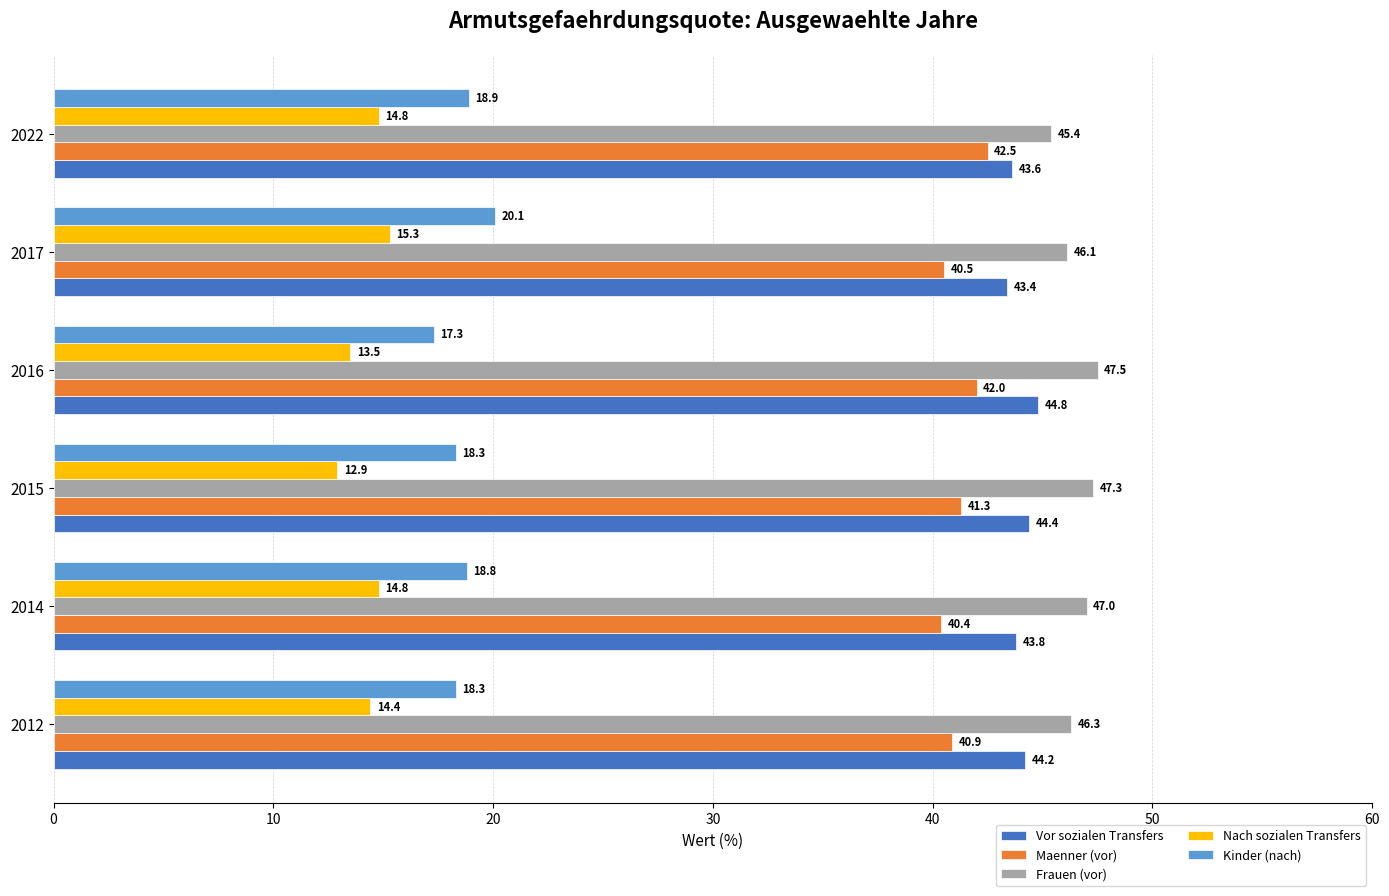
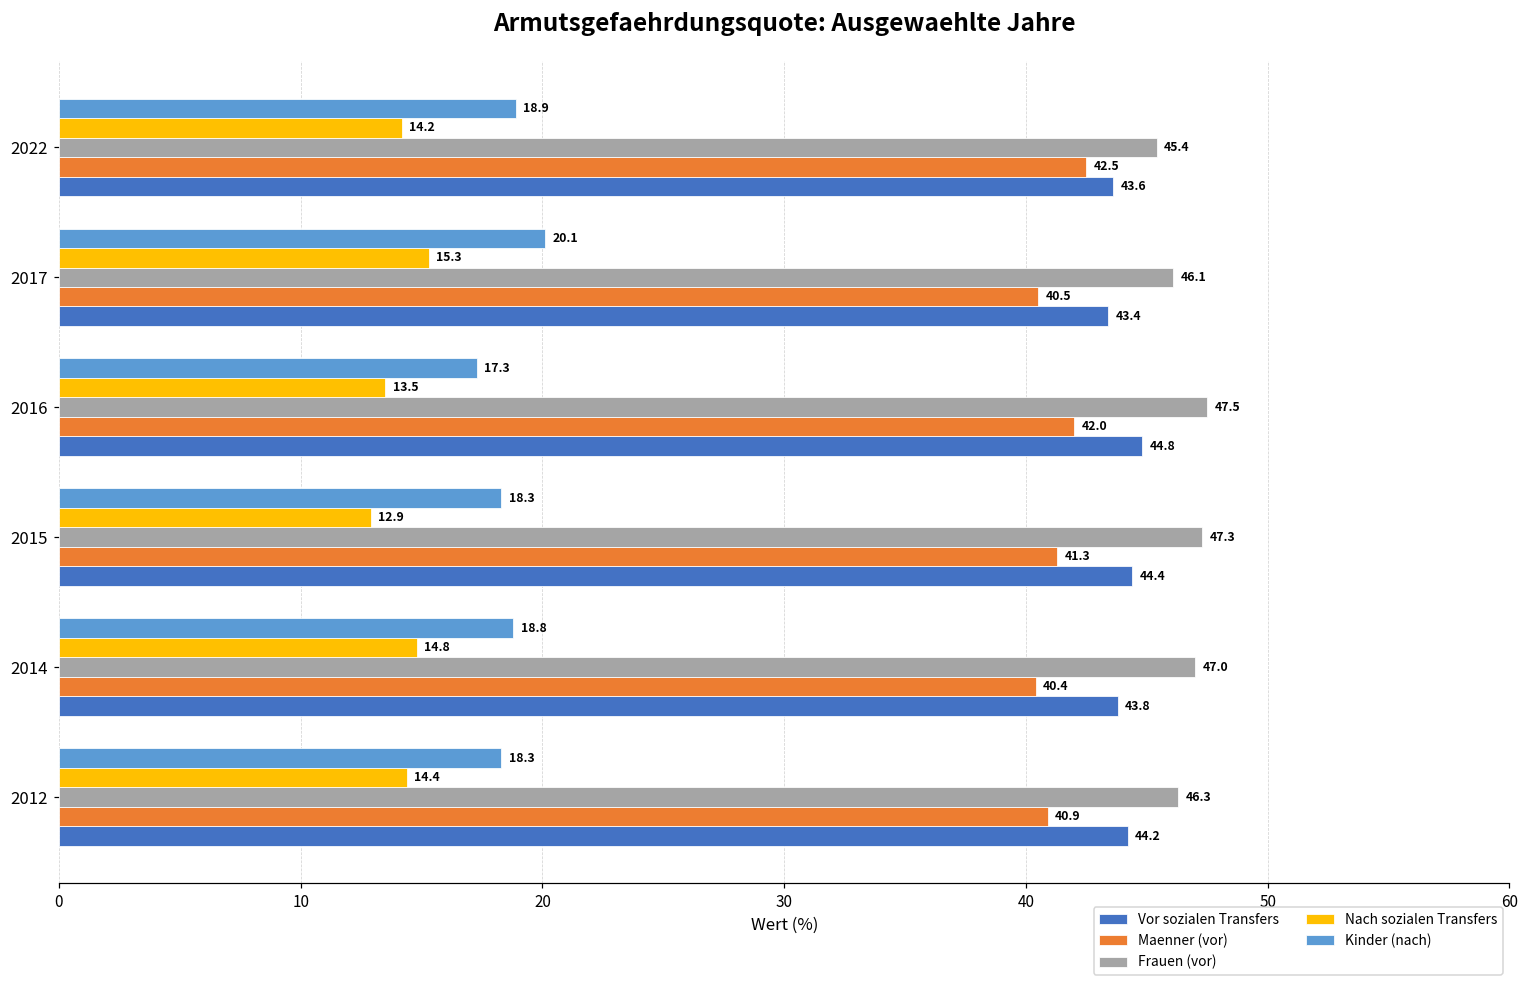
  {
    "Maenner (vor)": {
      "2022": 42.5,
      "2017": 40.5,
      "2016": 42.0,
      "2015": 41.3,
      "2014": 40.4,
      "2012": 40.9
    },
    "Frauen (vor)": {
      "2022": 45.4,
      "2017": 46.1,
      "2016": 47.5,
      "2015": 47.3,
      "2014": 47.0,
      "2012": 46.3
    },
    "Nach sozialen Transfers": {
-     "2022": 14.8,
+     "2022": 14.2,
      "2017": 15.3,
      "2016": 13.5,
      "2015": 12.9,
      "2014": 14.8,
      "2012": 14.4
    }
  }
